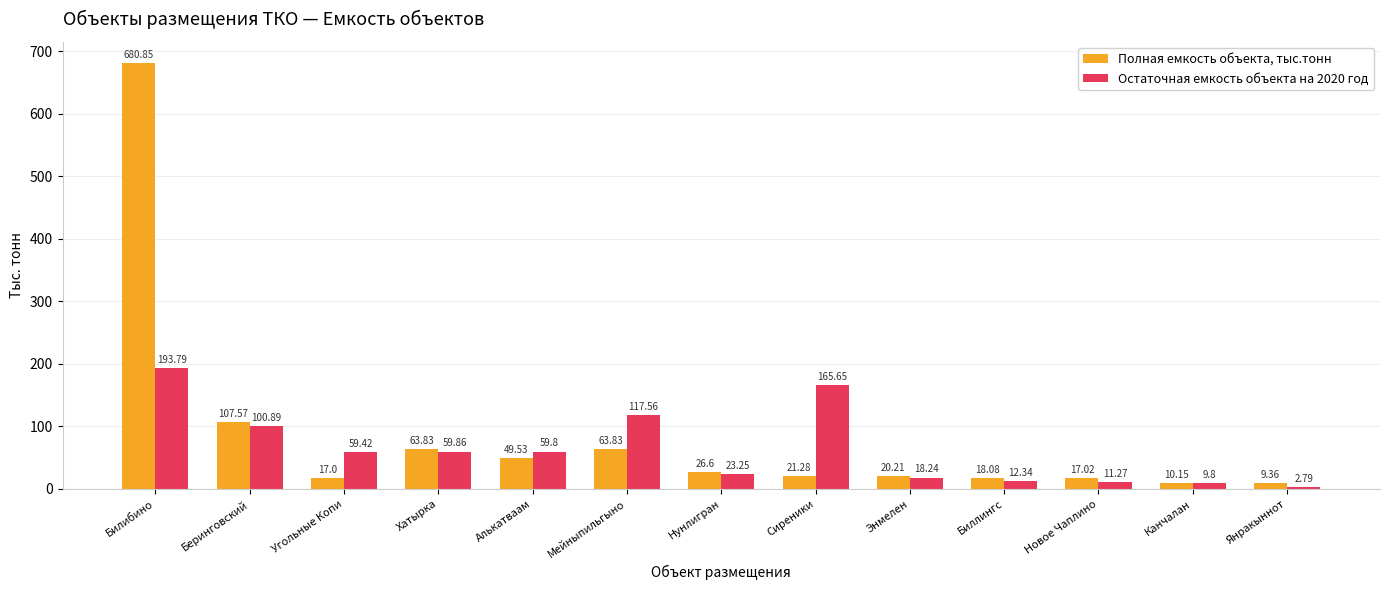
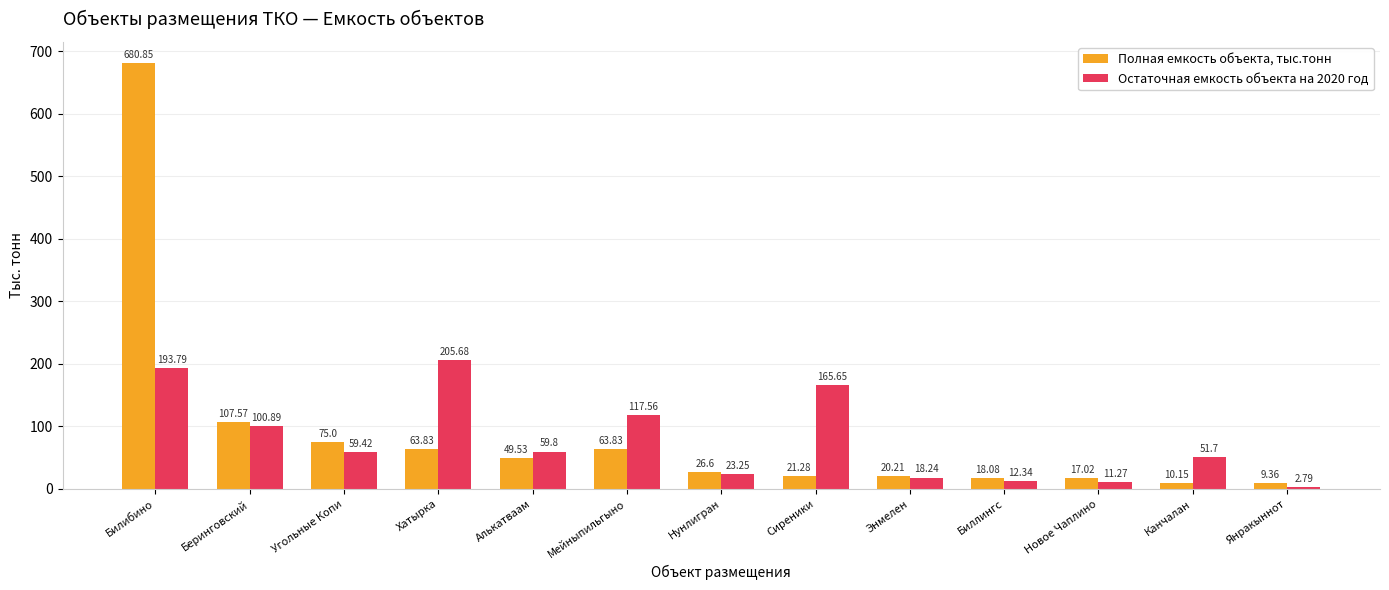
  {
    "Полная емкость объекта, тыс.тонн": {
      "Билибино": 680.85,
      "Беринговский": 107.57,
-     "Угольные Копи": 17.0,
+     "Угольные Копи": 75.0,
      "Хатырка": 63.83,
      "Алькатваам": 49.53,
      "Мейныпильгыно": 63.83,
      "Нунлигран": 26.6,
      "Сиреники": 21.28,
      "Энмелен": 20.21,
      "Биллингс": 18.08,
      "Новое Чаплино": 17.02,
      "Канчалан": 10.15,
      "Янракыннот": 9.36
    },
    "Остаточная емкость объекта на 2020 год": {
      "Билибино": 193.79,
      "Беринговский": 100.89,
      "Угольные Копи": 59.42,
-     "Хатырка": 59.86,
+     "Хатырка": 205.68,
      "Алькатваам": 59.8,
      "Мейныпильгыно": 117.56,
      "Нунлигран": 23.25,
      "Сиреники": 165.65,
      "Энмелен": 18.24,
      "Биллингс": 12.34,
      "Новое Чаплино": 11.27,
-     "Канчалан": 9.8,
+     "Канчалан": 51.7,
      "Янракыннот": 2.79
    }
  }
